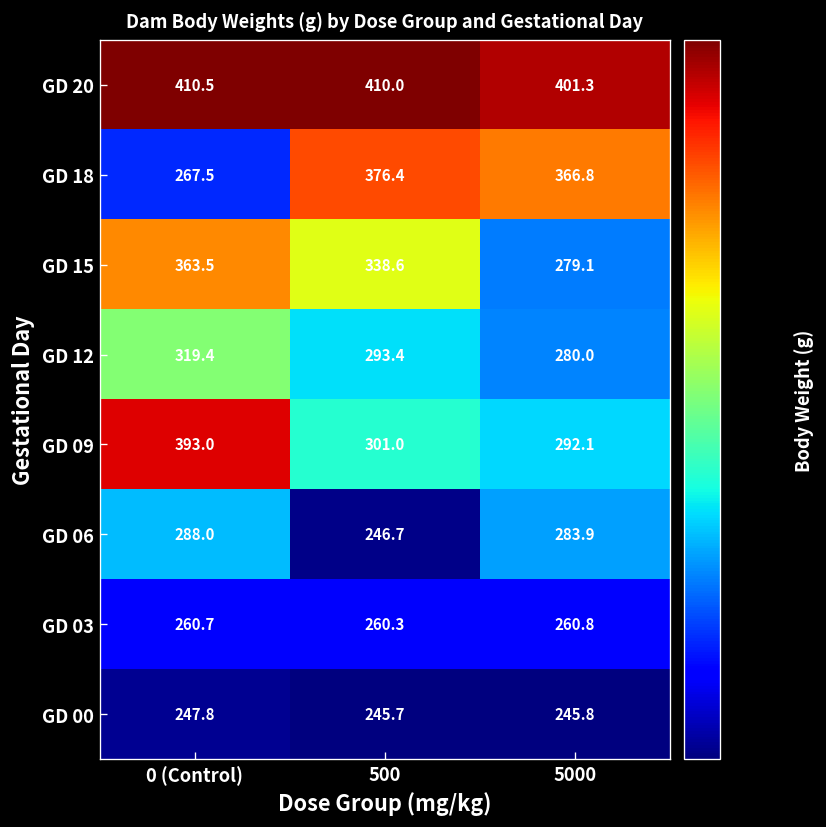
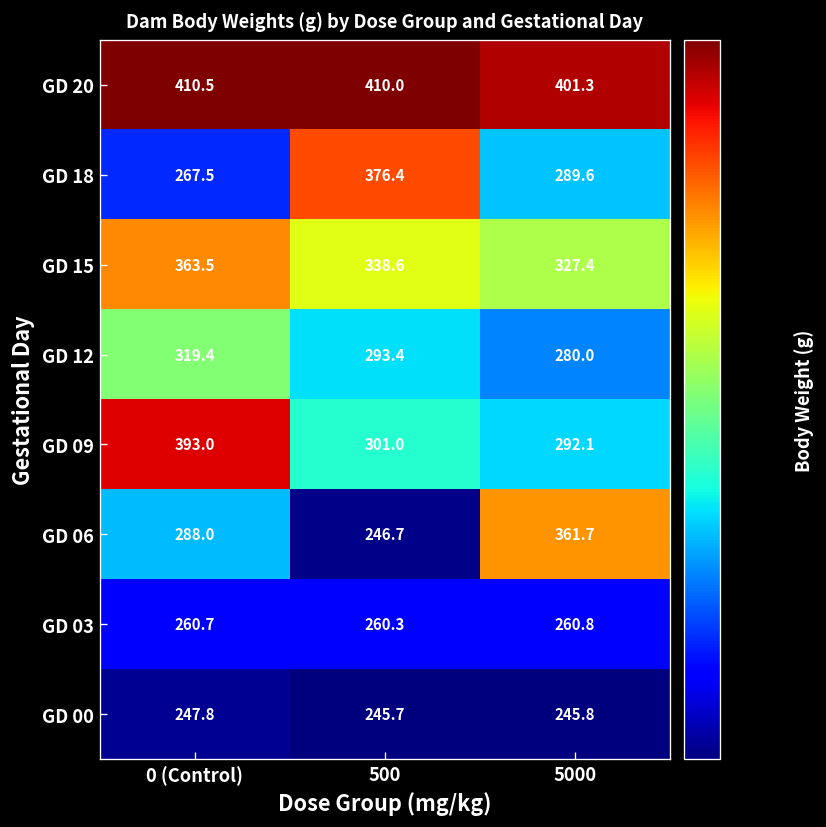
  {
    "GD 20": {
      "0 (Control)": 410.5,
      "500": 410.0,
      "5000": 401.3
    },
    "GD 18": {
      "0 (Control)": 267.5,
      "500": 376.4,
-     "5000": 366.8
+     "5000": 289.6
    },
    "GD 15": {
      "0 (Control)": 363.5,
      "500": 338.6,
-     "5000": 279.1
+     "5000": 327.4
    },
    "GD 12": {
      "0 (Control)": 319.4,
      "500": 293.4,
      "5000": 280.0
    },
    "GD 09": {
      "0 (Control)": 393.0,
      "500": 301.0,
      "5000": 292.1
    },
    "GD 06": {
      "0 (Control)": 288.0,
      "500": 246.7,
-     "5000": 283.9
+     "5000": 361.7
    },
    "GD 03": {
      "0 (Control)": 260.7,
      "500": 260.3,
      "5000": 260.8
    },
    "GD 00": {
      "0 (Control)": 247.8,
      "500": 245.7,
      "5000": 245.8
    }
  }
